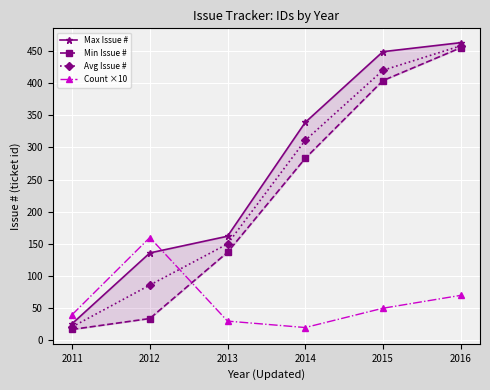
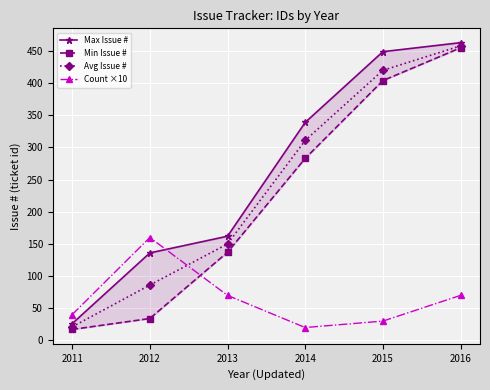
  {
    "Count ×10": {
      "2011": 40,
      "2012": 160,
-     "2013": 30,
+     "2013": 70,
      "2014": 20,
-     "2015": 50,
+     "2015": 30,
      "2016": 70
    }
  }
